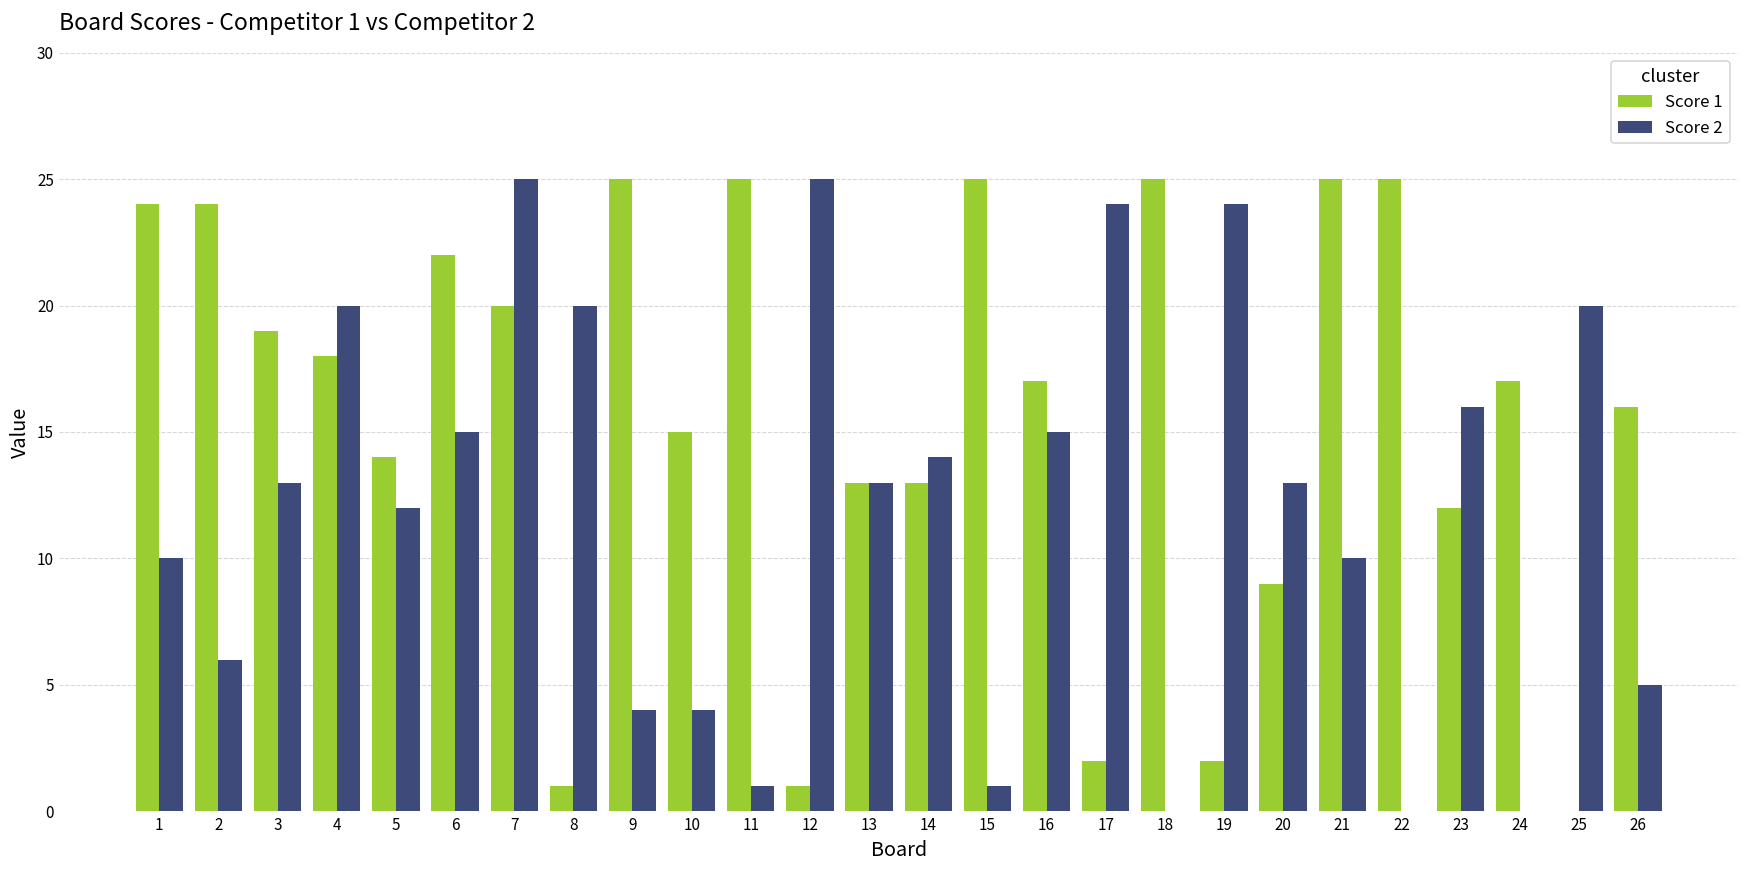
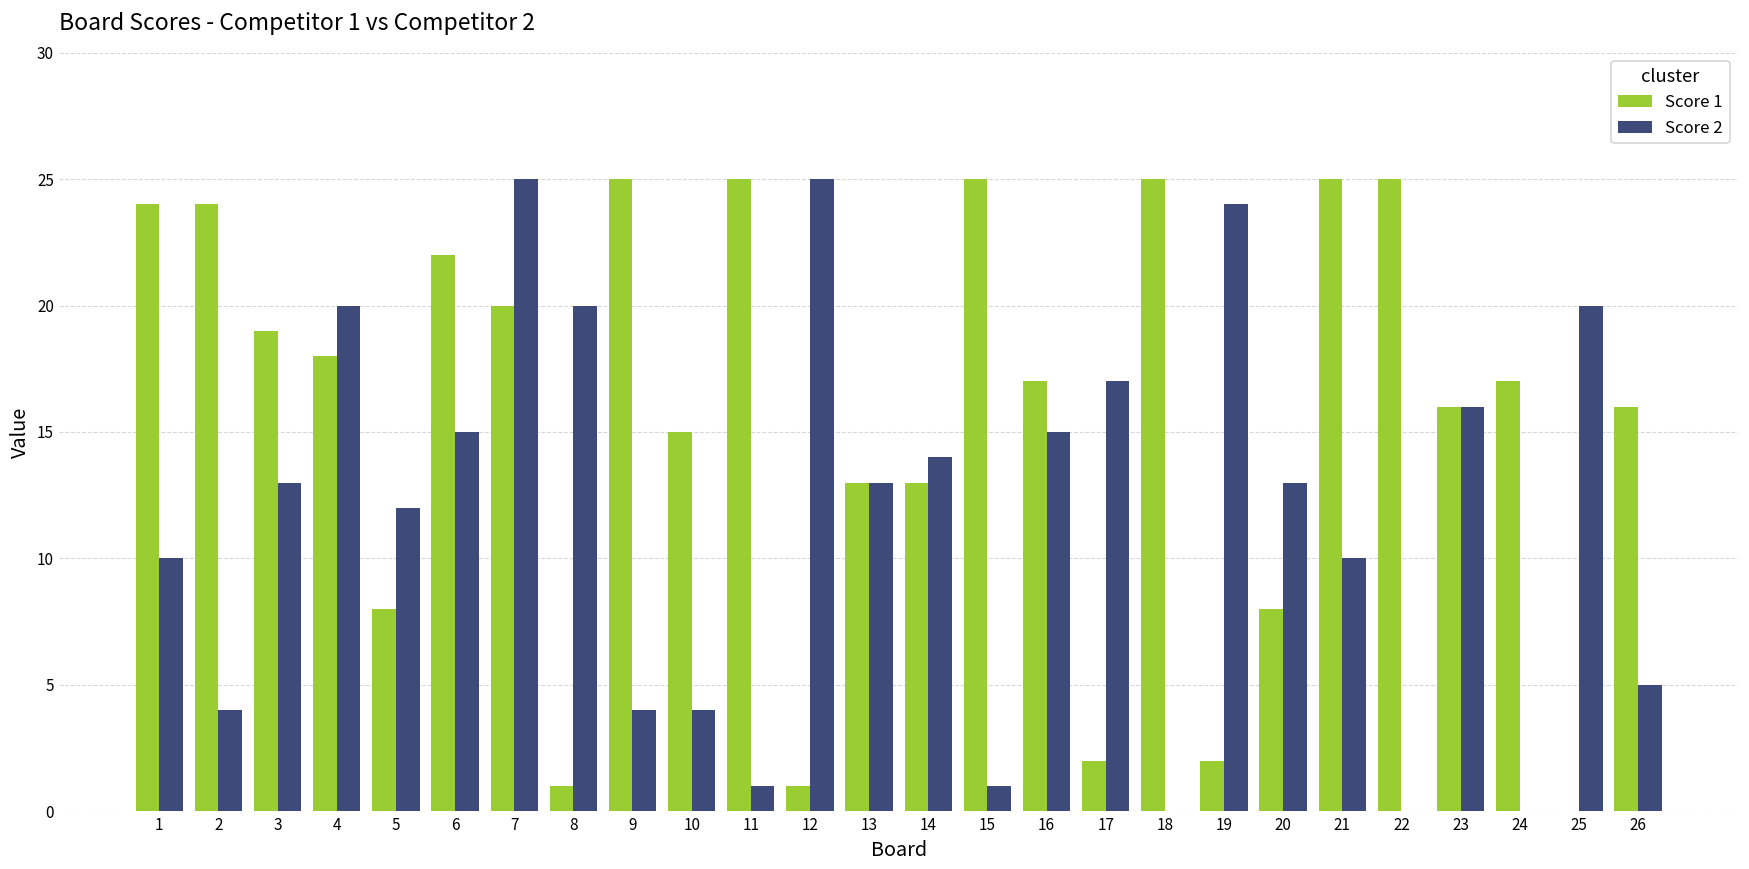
  {
    "Score 1": {
      "1": 24,
      "2": 24,
      "3": 19,
      "4": 18,
-     "5": 14,
+     "5": 8,
      "6": 22,
      "7": 20,
      "8": 1,
      "9": 25,
      "10": 15,
      "11": 25,
      "12": 1,
      "13": 13,
      "14": 13,
      "15": 25,
      "16": 17,
      "17": 2,
      "18": 25,
      "19": 2,
-     "20": 9,
+     "20": 8,
      "21": 25,
      "22": 25,
-     "23": 12,
+     "23": 16,
      "24": 17,
      "25": 0,
      "26": 16
    },
    "Score 2": {
      "1": 10,
-     "2": 6,
+     "2": 4,
      "3": 13,
      "4": 20,
      "5": 12,
      "6": 15,
      "7": 25,
      "8": 20,
      "9": 4,
      "10": 4,
      "11": 1,
      "12": 25,
      "13": 13,
      "14": 14,
      "15": 1,
      "16": 15,
-     "17": 24,
+     "17": 17,
      "18": 0,
      "19": 24,
      "20": 13,
      "21": 10,
      "22": 0,
      "23": 16,
      "24": 0,
      "25": 20,
      "26": 5
    }
  }
